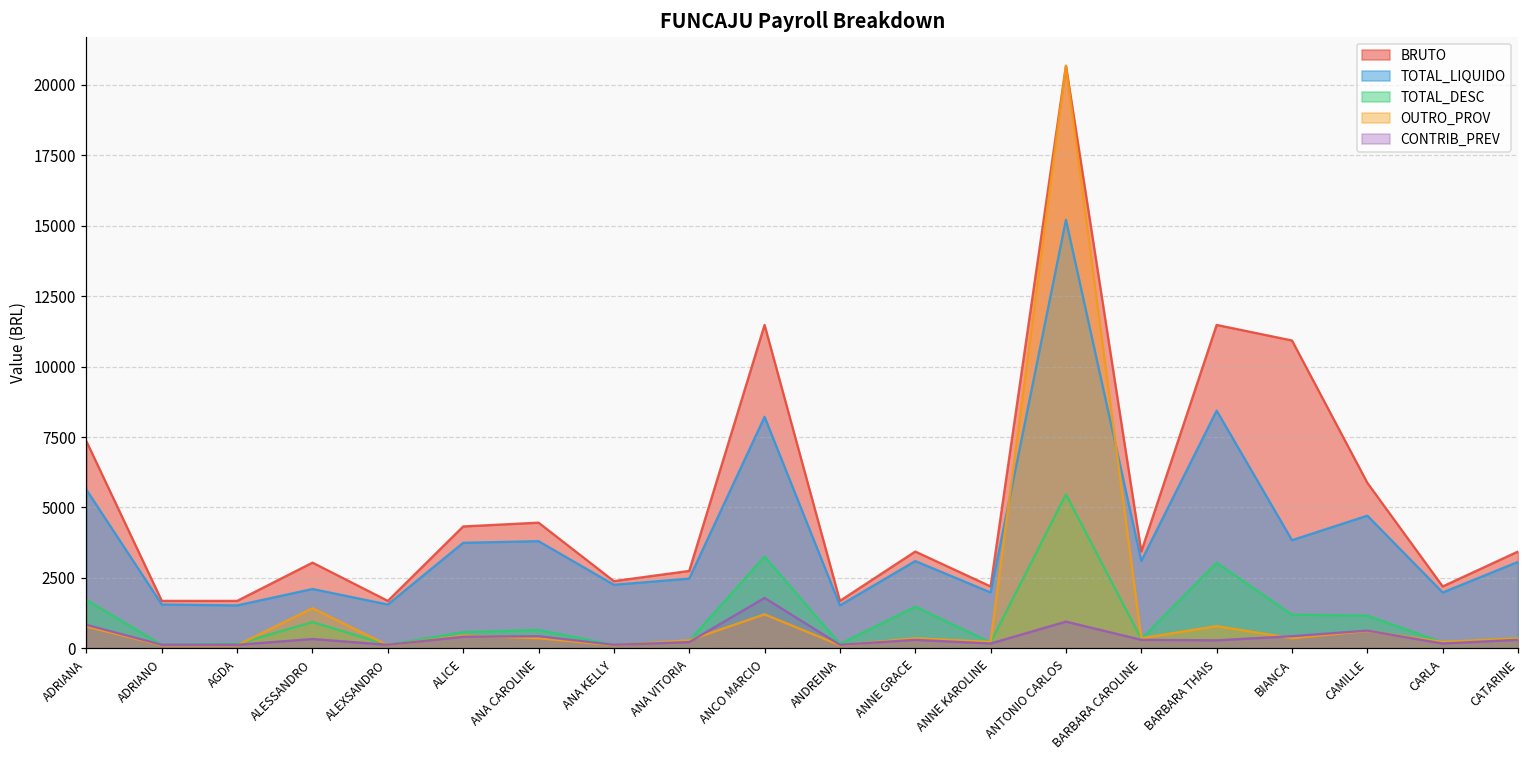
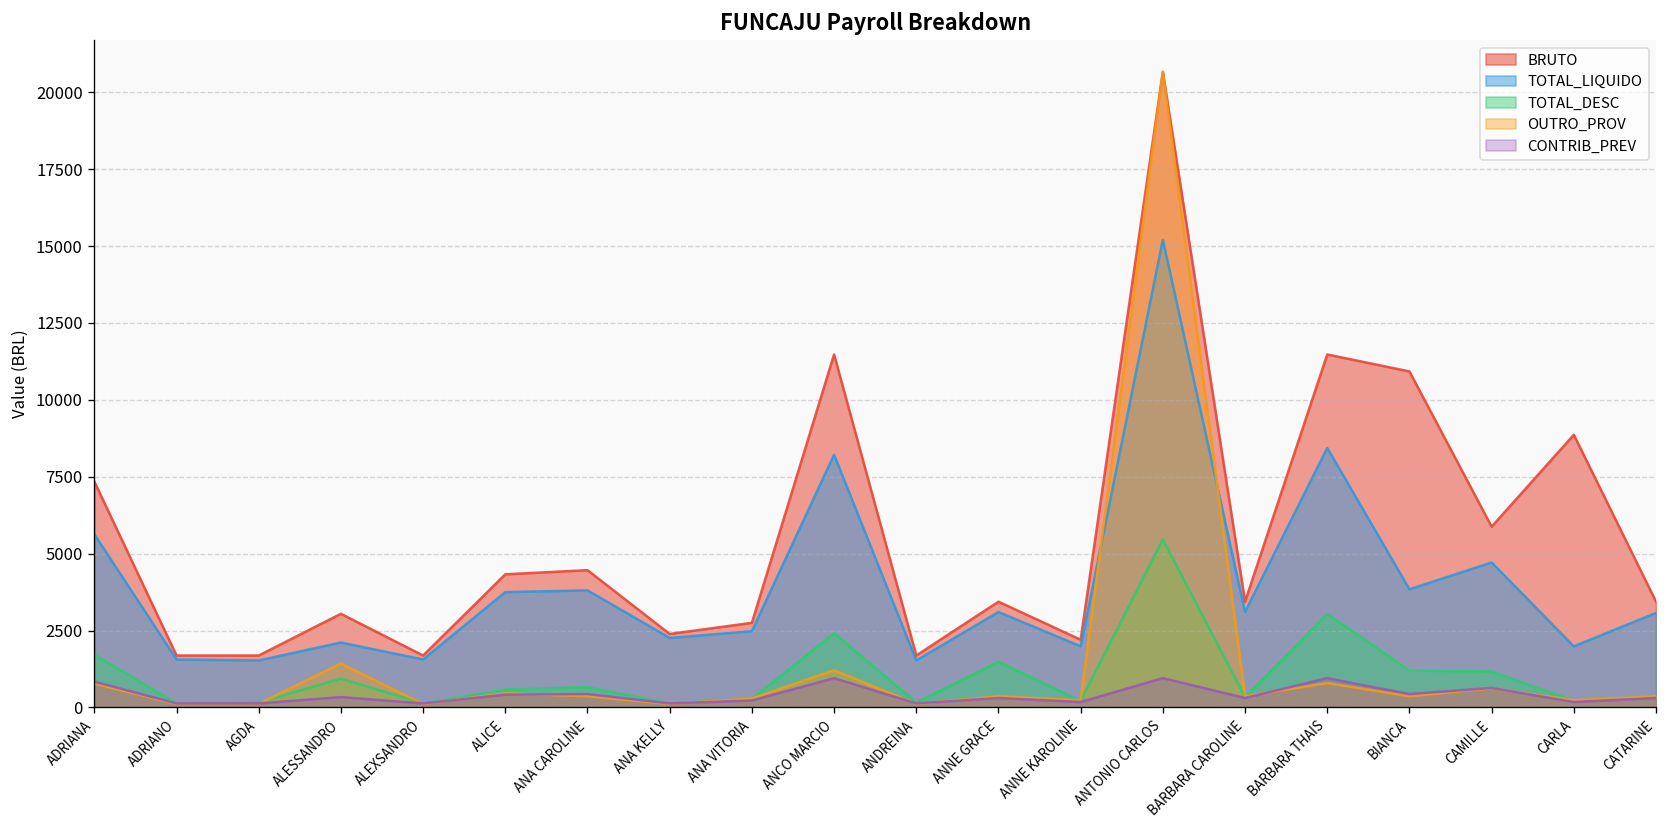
  {
    "BRUTO": {
      "ADRIANA": 7300,
      "ADRIANO": 1700,
      "AGDA": 1700,
      "ALESSANDRO": 3000,
      "ALEXSANDRO": 1700,
      "ALICE": 4300,
      "ANA CAROLINE": 4500,
      "ANA KELLY": 2400,
      "ANA VITORIA": 2700,
      "ANCO MARCIO": 11500,
      "ANDREINA": 1700,
      "ANNE GRACE": 3400,
      "ANNE KAROLINE": 2200,
      "BARBARA CAROLINE": 3400,
      "BARBARA THAIS": 11500,
      "BIANCA": 10900,
      "CAMILLE": 5900,
-     "CARLA": 2200,
+     "CARLA": 8900,
      "CATARINE": 3400
    },
    "TOTAL_LIQUIDO": {
      "ADRIANA": 5600,
      "ADRIANO": 1600,
      "AGDA": 1500,
      "ALESSANDRO": 2100,
      "ALEXSANDRO": 1600,
      "ALICE": 3700,
      "ANA CAROLINE": 3800,
      "ANA KELLY": 2300,
      "ANA VITORIA": 2500,
      "ANCO MARCIO": 8200,
      "ANDREINA": 1500,
      "ANNE GRACE": 3100,
      "ANNE KAROLINE": 2000,
      "ANTONIO CARLOS": 15200,
      "BARBARA CAROLINE": 3100,
      "BARBARA THAIS": 8400,
      "BIANCA": 3800,
      "CAMILLE": 4700,
      "CARLA": 2000,
      "CATARINE": 3100
    },
    "TOTAL_DESC": {
      "ADRIANA": 1700,
      "ALESSANDRO": 900,
      "ALICE": 600,
      "ANA CAROLINE": 700,
-     "ANCO MARCIO": 3300,
+     "ANCO MARCIO": 2400,
      "ANNE GRACE": 1500,
      "ANTONIO CARLOS": 5500,
      "BARBARA THAIS": 3000,
      "BIANCA": 1200,
      "CAMILLE": 1200
    },
    "OUTRO_PROV": {
      "ALESSANDRO": 1400,
      "ANCO MARCIO": 1200,
      "BARBARA THAIS": 800
    },
    "CONTRIB_PREV": {
      "ALESSANDRO": 300,
-     "ANCO MARCIO": 1800,
+     "ANCO MARCIO": 1000,
      "ANTONIO CARLOS": 1000,
-     "BARBARA THAIS": 300
+     "BARBARA THAIS": 1000
    }
  }
